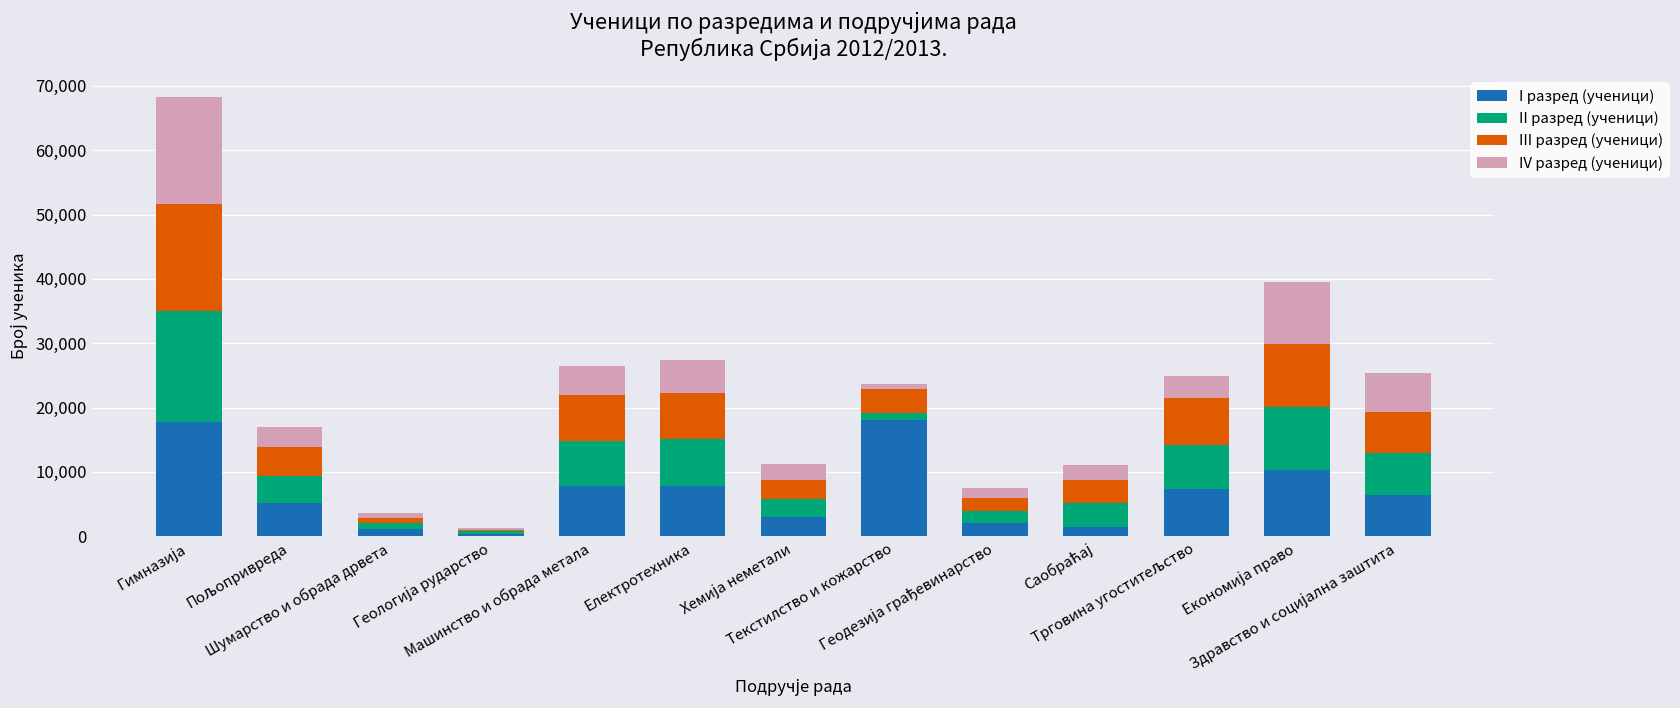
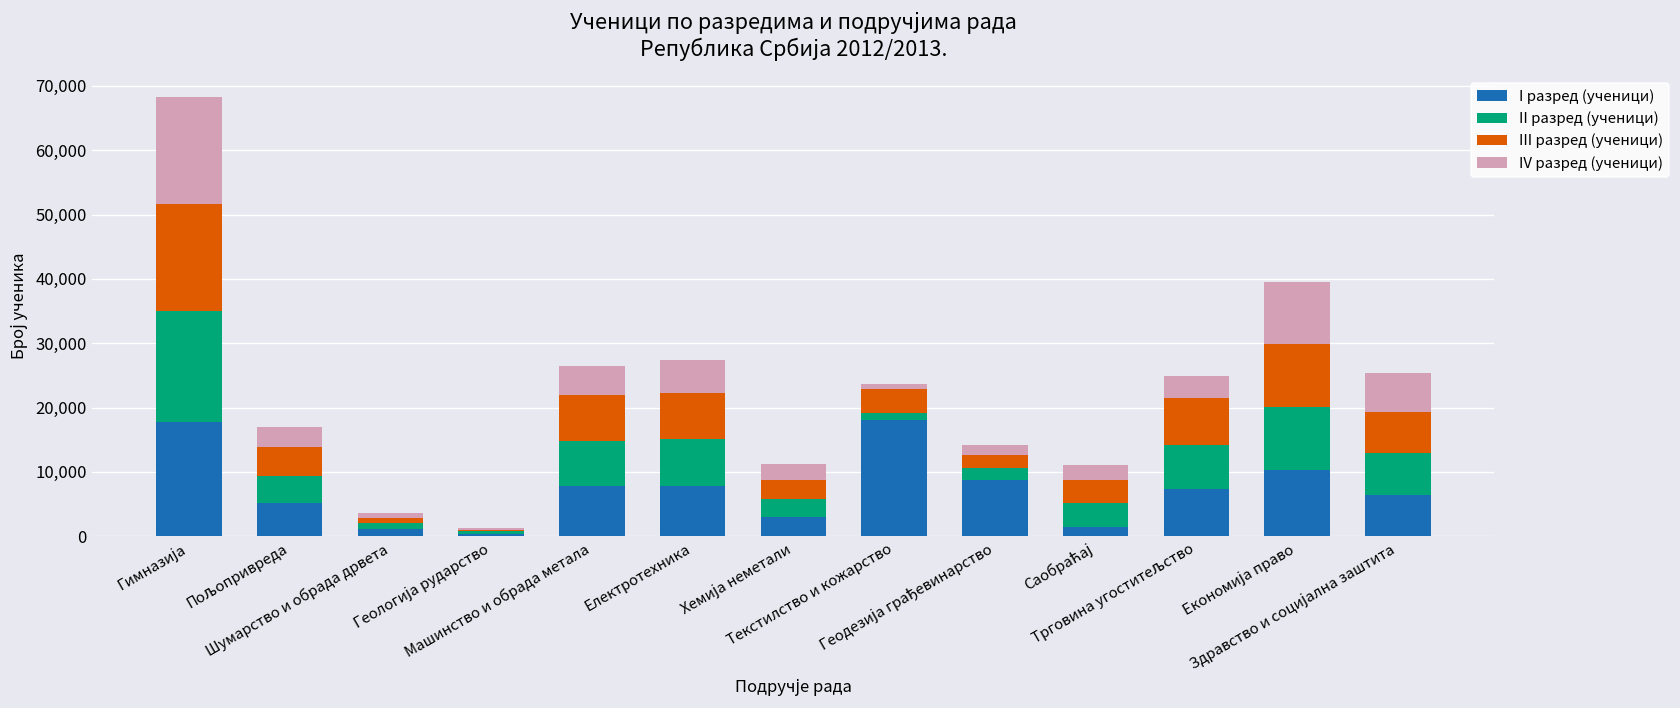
  {
    "I разред (ученици)": {
      "Гимназија": "18,000",
      "Пољопривреда": "5,000",
      "Шумарство и обрада дрвета": "1,000",
      "Машинство и обрада метала": "8,000",
      "Електротехника": "8,000",
      "Хемија неметали": "3,000",
      "Текстилство и кожарство": "18,000",
-     "Геодезија грађевинарство": "2,000",
+     "Геодезија грађевинарство": "9,000",
      "Саобраћај": "1,000",
      "Трговина угоститељство": "7,000",
      "Економија право": "10,000",
      "Здравство и социјална заштита": "6,000"
    },
    "II разред (ученици)": {
      "Гимназија": "17,000",
      "Пољопривреда": "4,000",
      "Шумарство и обрада дрвета": "1,000",
      "Машинство и обрада метала": "7,000",
      "Електротехника": "7,000",
      "Хемија неметали": "3,000",
      "Текстилство и кожарство": "1,000",
      "Геодезија грађевинарство": "2,000",
      "Саобраћај": "4,000",
      "Трговина угоститељство": "7,000",
      "Економија право": "10,000",
      "Здравство и социјална заштита": "7,000"
    },
    "III разред (ученици)": {
      "Гимназија": "17,000",
      "Пољопривреда": "5,000",
      "Шумарство и обрада дрвета": "1,000",
      "Машинство и обрада метала": "7,000",
      "Електротехника": "7,000",
      "Хемија неметали": "3,000",
      "Текстилство и кожарство": "4,000",
      "Геодезија грађевинарство": "2,000",
      "Саобраћај": "4,000",
      "Трговина угоститељство": "7,000",
      "Економија право": "10,000",
      "Здравство и социјална заштита": "6,000"
    },
    "IV разред (ученици)": {
      "Гимназија": "17,000",
      "Пољопривреда": "3,000",
      "Шумарство и обрада дрвета": "1,000",
      "Машинство и обрада метала": "4,000",
      "Електротехника": "5,000",
      "Хемија неметали": "3,000",
      "Текстилство и кожарство": "1,000",
      "Геодезија грађевинарство": "2,000",
      "Саобраћај": "2,000",
      "Трговина угоститељство": "3,000",
      "Економија право": "10,000",
      "Здравство и социјална заштита": "6,000"
    }
  }
